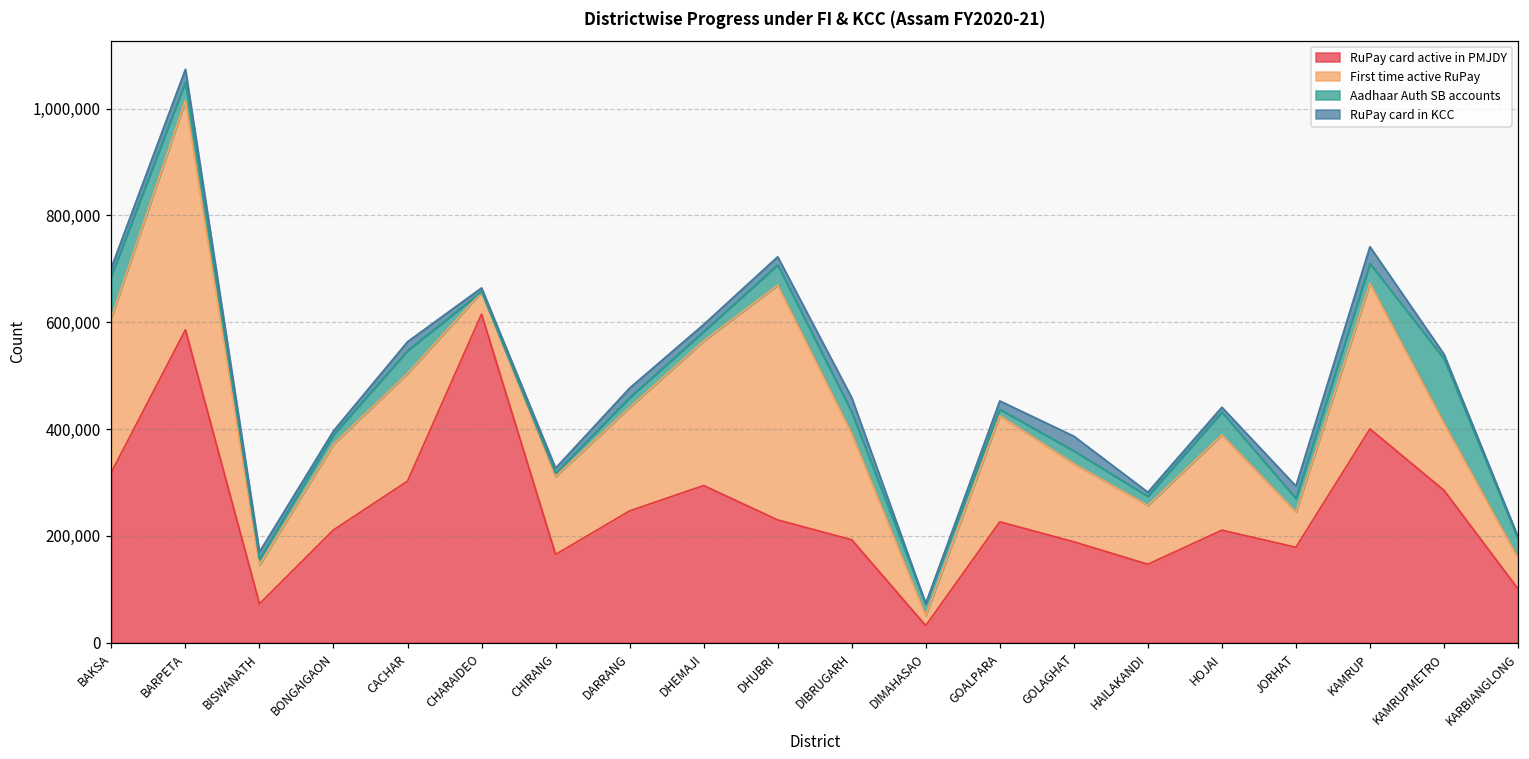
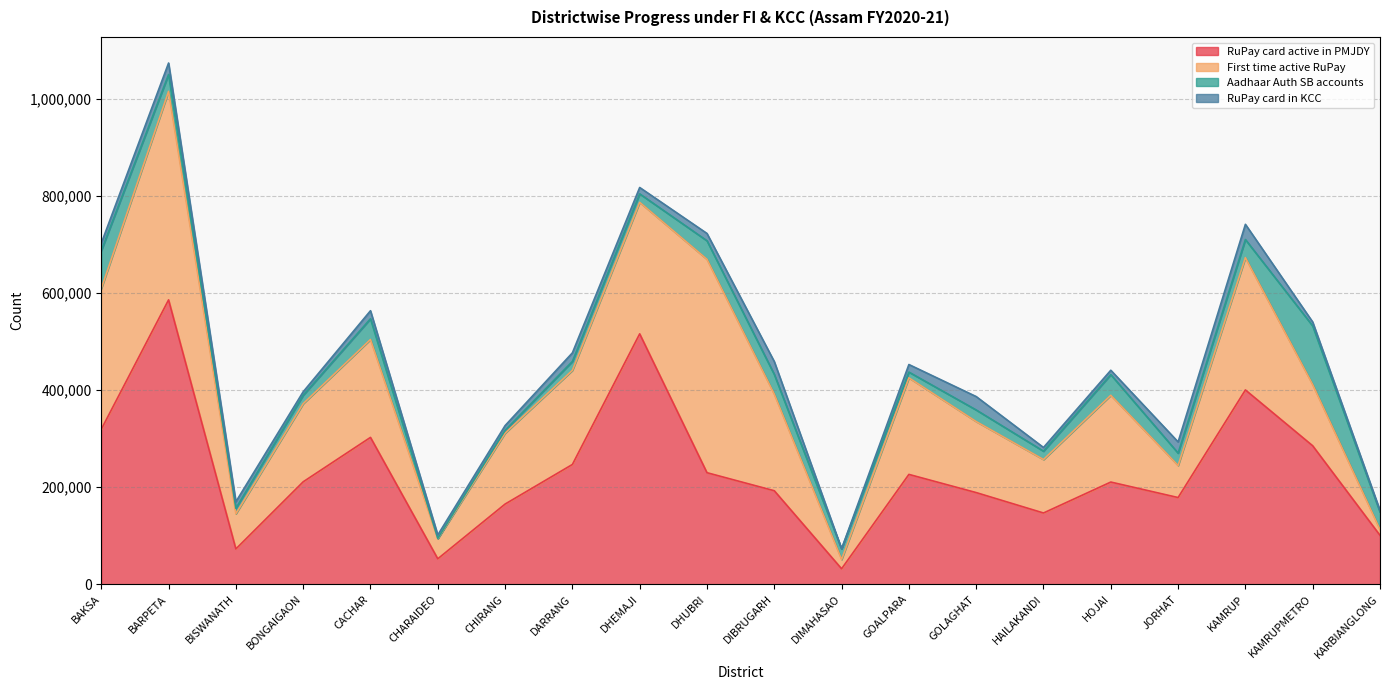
  {
    "RuPay card active in PMJDY": {
      "BAKSA": "320,000",
      "BARPETA": "590,000",
      "BISWANATH": "70,000",
      "BONGAIGAON": "210,000",
      "CACHAR": "300,000",
-     "CHARAIDEO": "620,000",
+     "CHARAIDEO": "50,000",
      "CHIRANG": "170,000",
      "DARRANG": "250,000",
-     "DHEMAJI": "290,000",
+     "DHEMAJI": "520,000",
      "DHUBRI": "230,000",
      "DIBRUGARH": "190,000",
      "DIMAHASAO": "30,000",
      "GOALPARA": "230,000",
      "GOLAGHAT": "190,000",
      "HAILAKANDI": "150,000",
      "HOJAI": "210,000",
      "JORHAT": "180,000",
      "KAMRUP": "400,000",
      "KAMRUPMETRO": "290,000",
      "KARBIANGLONG": "100,000"
    },
    "First time active RuPay": {
      "BAKSA": "290,000",
      "BARPETA": "430,000",
      "BISWANATH": "70,000",
      "BONGAIGAON": "160,000",
      "CACHAR": "200,000",
      "CHIRANG": "150,000",
      "DARRANG": "190,000",
      "DHEMAJI": "270,000",
      "DHUBRI": "440,000",
      "DIBRUGARH": "200,000",
      "DIMAHASAO": "20,000",
      "GOALPARA": "200,000",
      "GOLAGHAT": "150,000",
      "HAILAKANDI": "110,000",
      "HOJAI": "180,000",
      "JORHAT": "70,000",
      "KAMRUP": "270,000",
      "KAMRUPMETRO": "130,000",
-     "KARBIANGLONG": "60,000"
+     "KARBIANGLONG": "10,000"
    }
  }
